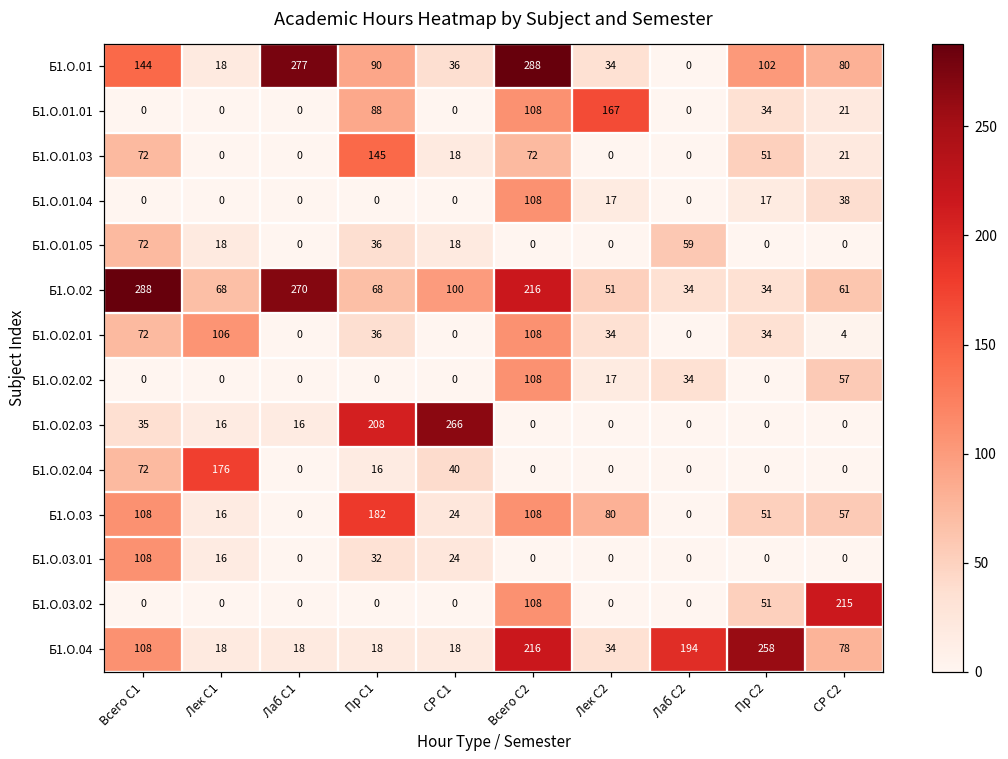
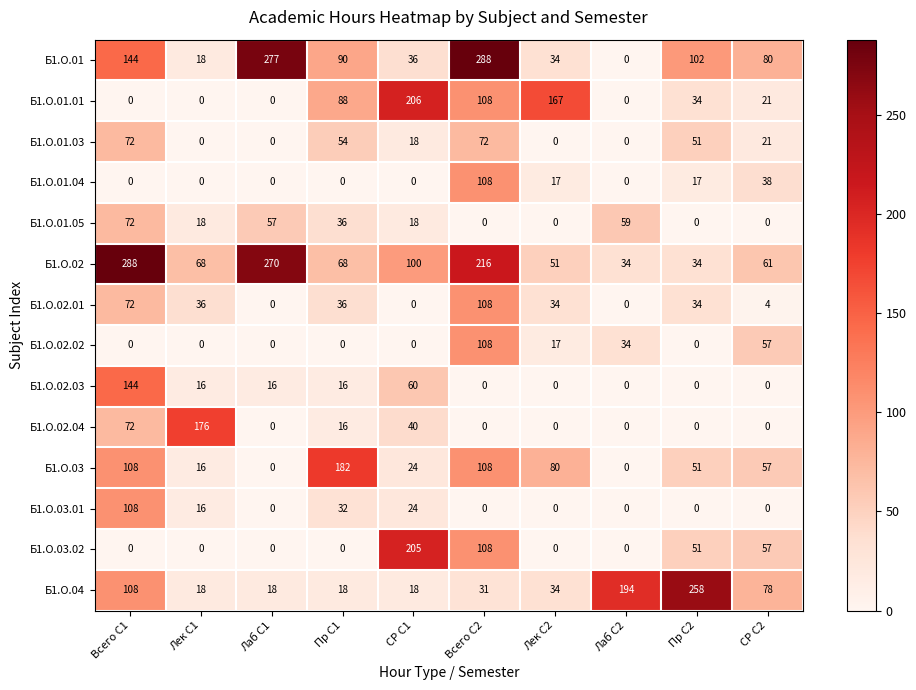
  {
    "Б1.О.01": {
      "Всего С1": 144,
      "Лек С1": 18,
      "Лаб С1": 277,
      "Пр С1": 90,
      "СР С1": 36,
      "Всего С2": 288,
      "Лек С2": 34,
      "Лаб С2": 0,
      "Пр С2": 102,
      "СР С2": 80
    },
    "Б1.О.01.01": {
      "Всего С1": 0,
      "Лек С1": 0,
      "Лаб С1": 0,
      "Пр С1": 88,
-     "СР С1": 0,
+     "СР С1": 206,
      "Всего С2": 108,
      "Лек С2": 167,
      "Лаб С2": 0,
      "Пр С2": 34,
      "СР С2": 21
    },
    "Б1.О.01.03": {
      "Всего С1": 72,
      "Лек С1": 0,
      "Лаб С1": 0,
-     "Пр С1": 145,
+     "Пр С1": 54,
      "СР С1": 18,
      "Всего С2": 72,
      "Лек С2": 0,
      "Лаб С2": 0,
      "Пр С2": 51,
      "СР С2": 21
    },
    "Б1.О.01.04": {
      "Всего С1": 0,
      "Лек С1": 0,
      "Лаб С1": 0,
      "Пр С1": 0,
      "СР С1": 0,
      "Всего С2": 108,
      "Лек С2": 17,
      "Лаб С2": 0,
      "Пр С2": 17,
      "СР С2": 38
    },
    "Б1.О.01.05": {
      "Всего С1": 72,
      "Лек С1": 18,
-     "Лаб С1": 0,
+     "Лаб С1": 57,
      "Пр С1": 36,
      "СР С1": 18,
      "Всего С2": 0,
      "Лек С2": 0,
      "Лаб С2": 59,
      "Пр С2": 0,
      "СР С2": 0
    },
    "Б1.О.02": {
      "Всего С1": 288,
      "Лек С1": 68,
      "Лаб С1": 270,
      "Пр С1": 68,
      "СР С1": 100,
      "Всего С2": 216,
      "Лек С2": 51,
      "Лаб С2": 34,
      "Пр С2": 34,
      "СР С2": 61
    },
    "Б1.О.02.01": {
      "Всего С1": 72,
-     "Лек С1": 106,
+     "Лек С1": 36,
      "Лаб С1": 0,
      "Пр С1": 36,
      "СР С1": 0,
      "Всего С2": 108,
      "Лек С2": 34,
      "Лаб С2": 0,
      "Пр С2": 34,
      "СР С2": 4
    },
    "Б1.О.02.02": {
      "Всего С1": 0,
      "Лек С1": 0,
      "Лаб С1": 0,
      "Пр С1": 0,
      "СР С1": 0,
      "Всего С2": 108,
      "Лек С2": 17,
      "Лаб С2": 34,
      "Пр С2": 0,
      "СР С2": 57
    },
    "Б1.О.02.03": {
-     "Всего С1": 35,
+     "Всего С1": 144,
      "Лек С1": 16,
      "Лаб С1": 16,
-     "Пр С1": 208,
-     "СР С1": 266,
+     "Пр С1": 16,
+     "СР С1": 60,
      "Всего С2": 0,
      "Лек С2": 0,
      "Лаб С2": 0,
      "Пр С2": 0,
      "СР С2": 0
    },
    "Б1.О.02.04": {
      "Всего С1": 72,
      "Лек С1": 176,
      "Лаб С1": 0,
      "Пр С1": 16,
      "СР С1": 40,
      "Всего С2": 0,
      "Лек С2": 0,
      "Лаб С2": 0,
      "Пр С2": 0,
      "СР С2": 0
    },
    "Б1.О.03": {
      "Всего С1": 108,
      "Лек С1": 16,
      "Лаб С1": 0,
      "Пр С1": 182,
      "СР С1": 24,
      "Всего С2": 108,
      "Лек С2": 80,
      "Лаб С2": 0,
      "Пр С2": 51,
      "СР С2": 57
    },
    "Б1.О.03.01": {
      "Всего С1": 108,
      "Лек С1": 16,
      "Лаб С1": 0,
      "Пр С1": 32,
      "СР С1": 24,
      "Всего С2": 0,
      "Лек С2": 0,
      "Лаб С2": 0,
      "Пр С2": 0,
      "СР С2": 0
    },
    "Б1.О.03.02": {
      "Всего С1": 0,
      "Лек С1": 0,
      "Лаб С1": 0,
      "Пр С1": 0,
-     "СР С1": 0,
+     "СР С1": 205,
      "Всего С2": 108,
      "Лек С2": 0,
      "Лаб С2": 0,
      "Пр С2": 51,
-     "СР С2": 215
+     "СР С2": 57
    },
    "Б1.О.04": {
      "Всего С1": 108,
      "Лек С1": 18,
      "Лаб С1": 18,
      "Пр С1": 18,
      "СР С1": 18,
-     "Всего С2": 216,
+     "Всего С2": 31,
      "Лек С2": 34,
      "Лаб С2": 194,
      "Пр С2": 258,
      "СР С2": 78
    }
  }
